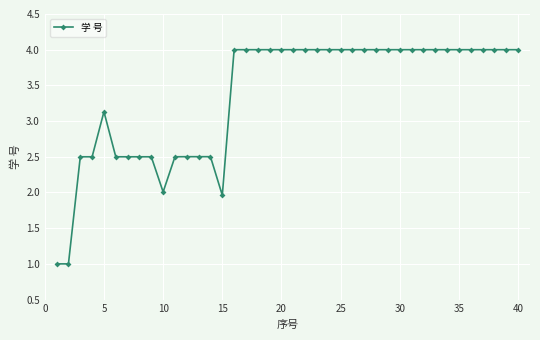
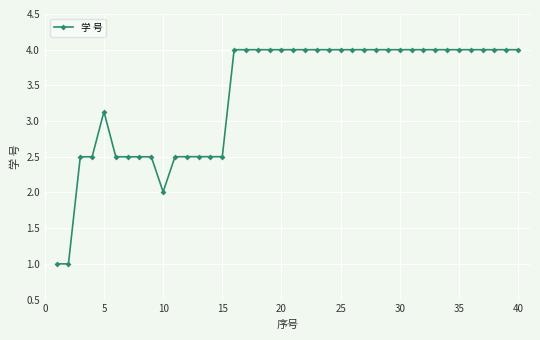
  {
    "5": 3.1,
    "10": 2.0,
-   "15": 2.0,
+   "15": 2.5,
    "20": 4.0,
    "25": 4.0,
    "30": 4.0,
    "35": 4.0,
    "40": 4.0
  }
